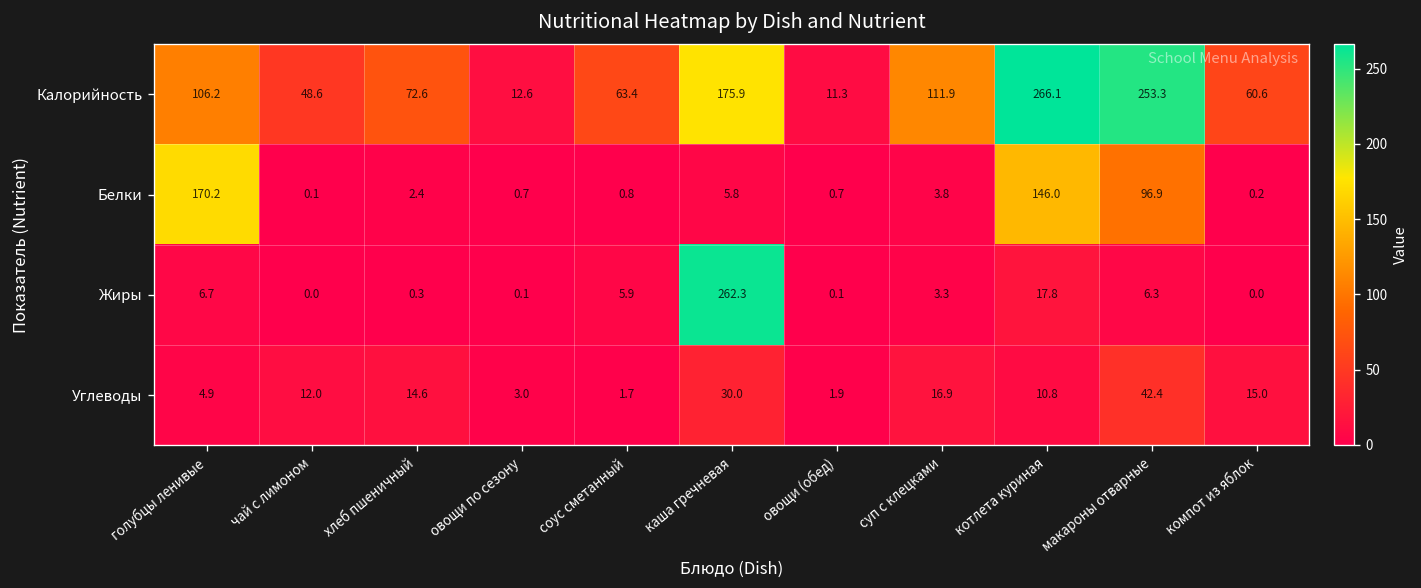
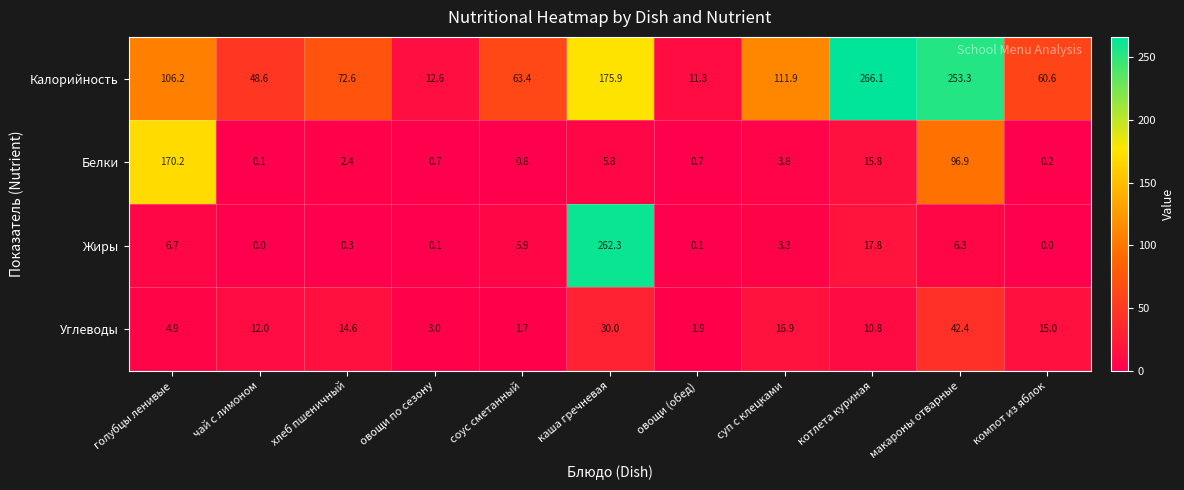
  {
    "Калорийность": {
      "голубцы ленивые": 106.2,
      "чай с лимоном": 48.6,
      "хлеб пшеничный": 72.6,
      "овощи по сезону": 12.6,
      "соус сметанный": 63.4,
      "каша гречневая": 175.9,
      "овощи (обед)": 11.3,
      "суп с клецками": 111.9,
      "котлета куриная": 266.1,
      "макароны отварные": 253.3
    },
    "Белки": {
      "голубцы ленивые": 170.2,
      "чай с лимоном": 0.1,
      "хлеб пшеничный": 2.4,
      "овощи по сезону": 0.7,
      "соус сметанный": 0.8,
      "каша гречневая": 5.8,
      "овощи (обед)": 0.7,
      "суп с клецками": 3.8,
-     "котлета куриная": 146.0,
+     "котлета куриная": 15.8,
      "макароны отварные": 96.9,
      "компот из яблок": 0.2
    },
    "Жиры": {
      "голубцы ленивые": 6.7,
      "чай с лимоном": 0.0,
      "хлеб пшеничный": 0.3,
      "овощи по сезону": 0.1,
      "соус сметанный": 5.9,
      "каша гречневая": 262.3,
      "овощи (обед)": 0.1,
      "суп с клецками": 3.3,
      "котлета куриная": 17.8,
      "макароны отварные": 6.3,
      "компот из яблок": 0.0
    },
    "Углеводы": {
      "голубцы ленивые": 4.9,
      "чай с лимоном": 12.0,
      "хлеб пшеничный": 14.6,
      "овощи по сезону": 3.0,
      "соус сметанный": 1.7,
      "каша гречневая": 30.0,
      "овощи (обед)": 1.9,
      "суп с клецками": 16.9,
      "котлета куриная": 10.8,
      "макароны отварные": 42.4,
      "компот из яблок": 15.0
    }
  }
